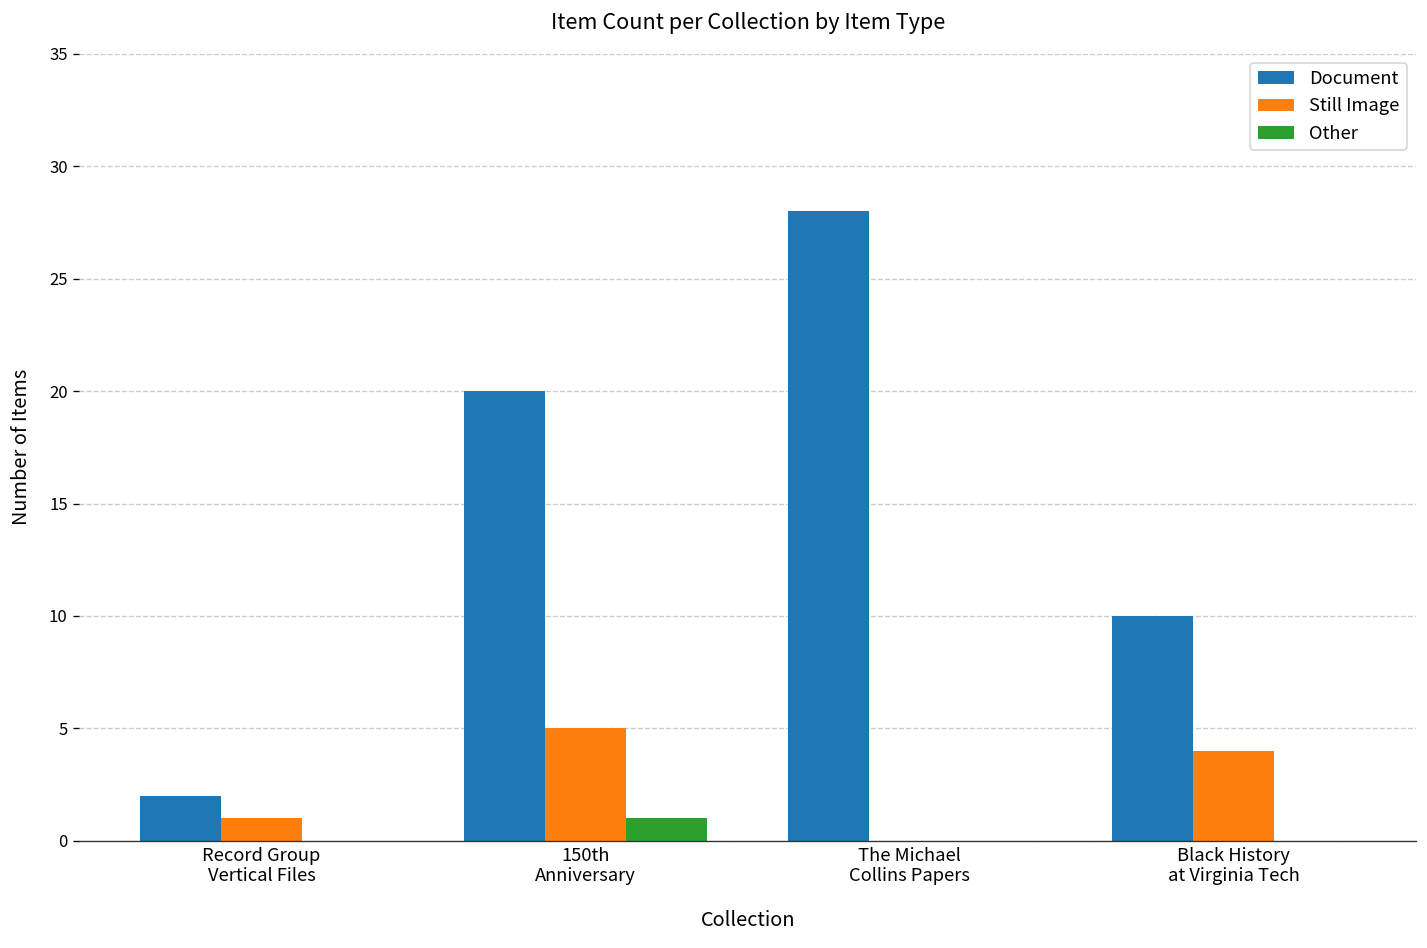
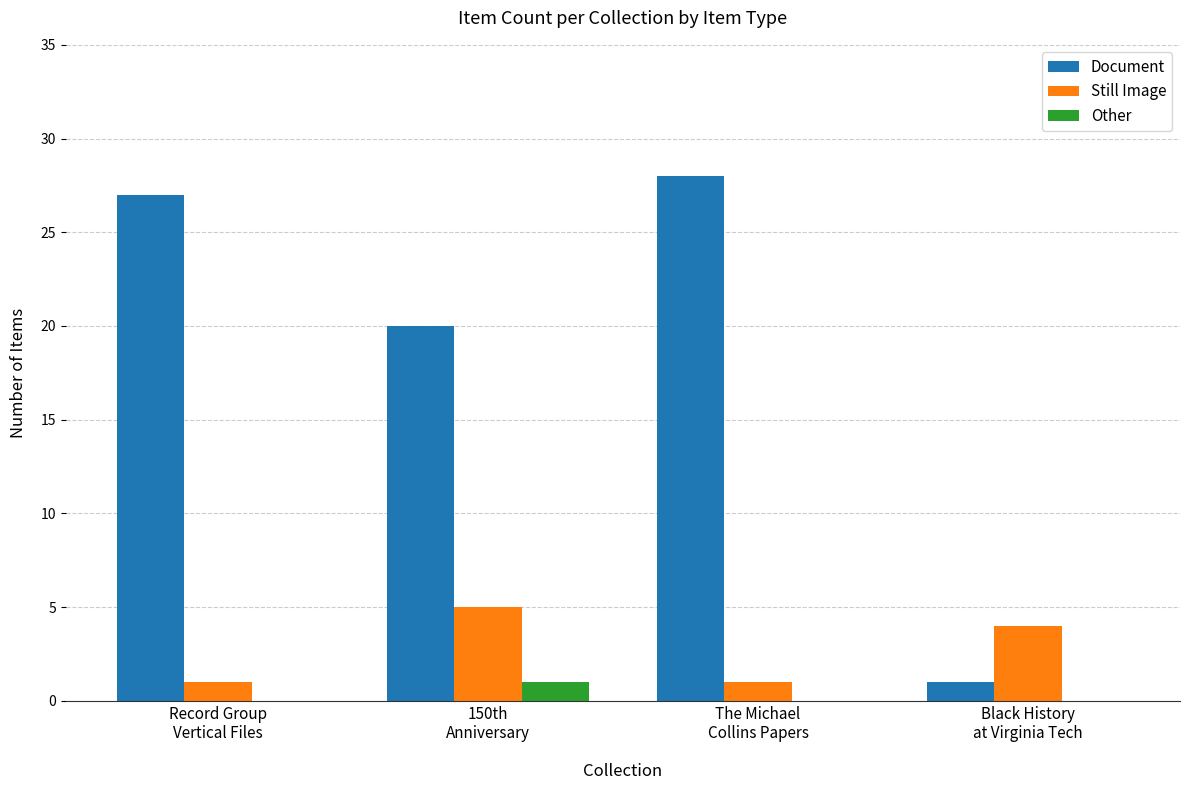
  {
    "Document": {
-     "Record Group Vertical Files": 2,
+     "Record Group Vertical Files": 27,
      "150th Anniversary": 20,
      "The Michael Collins Papers": 28,
-     "Black History at Virginia Tech": 10
+     "Black History at Virginia Tech": 1
    },
    "Still Image": {
      "Record Group Vertical Files": 1,
      "150th Anniversary": 5,
-     "The Michael Collins Papers": 0,
+     "The Michael Collins Papers": 1,
      "Black History at Virginia Tech": 4
    },
    "Other": {
      "Record Group Vertical Files": 0,
      "150th Anniversary": 1,
      "The Michael Collins Papers": 0,
      "Black History at Virginia Tech": 0
    }
  }
